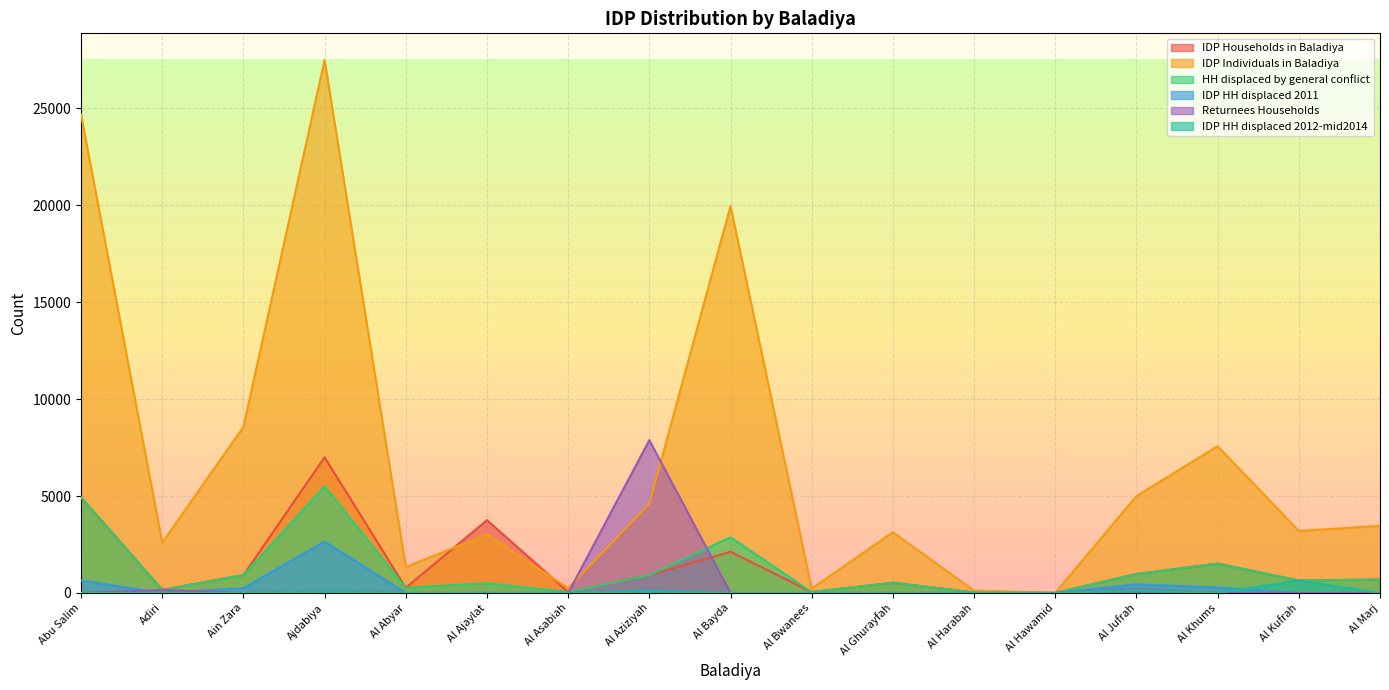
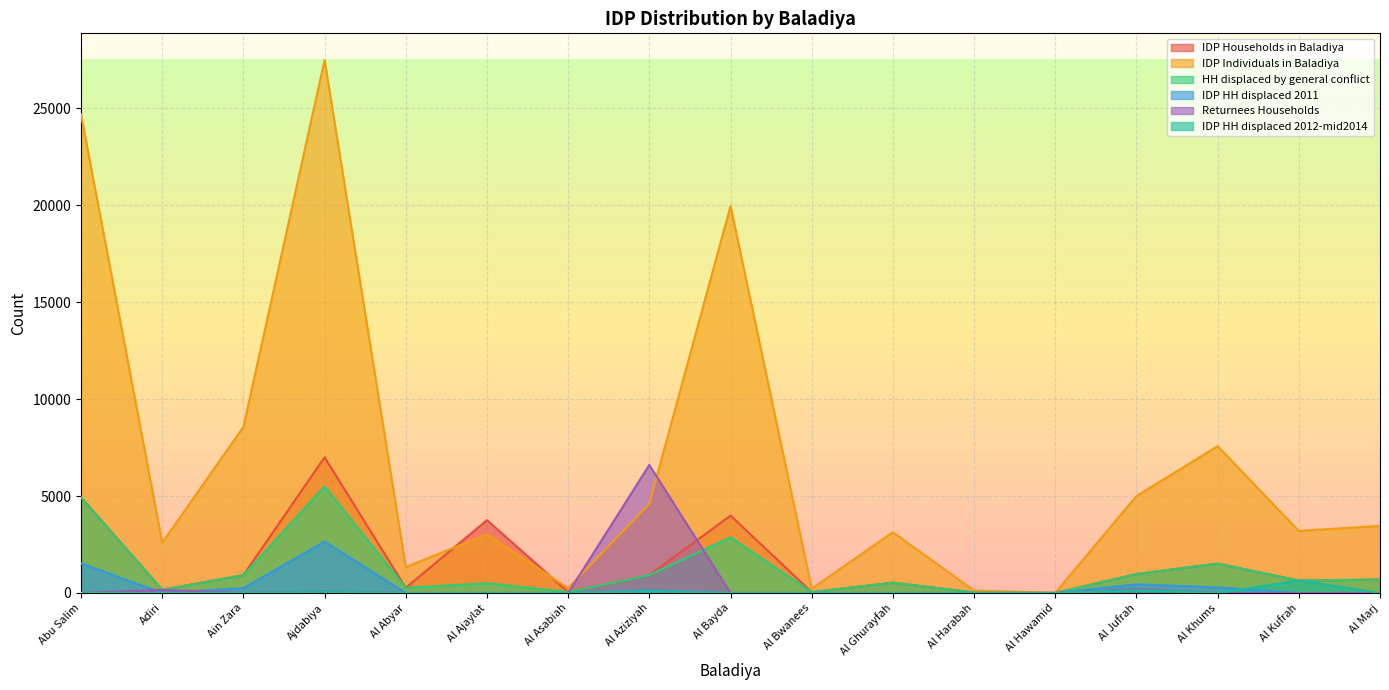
  {
    "IDP Households in Baladiya": {
      "Ajdabiya": 7000,
      "Al Ajaylat": 3800,
-     "Al Bayda": 2100
+     "Al Bayda": 4000
    },
    "IDP Individuals in Baladiya": {
      "Abu Salim": 24700,
      "Adiri": 2600,
      "Ain Zara": 8600,
      "Ajdabiya": 27500,
      "Al Abyar": 1300,
      "Al Ajaylat": 3000,
      "Al Asabiah": 300,
      "Al Aziziyah": 4600,
      "Al Bayda": 20000,
      "Al Bwanees": 200,
      "Al Ghurayfah": 3100,
      "Al Jufrah": 5000,
      "Al Khums": 7600,
      "Al Kufrah": 3200,
      "Al Marj": 3500
    },
    "IDP HH displaced 2011": {
-     "Abu Salim": 600,
+     "Abu Salim": 1500,
      "Ain Zara": 200,
      "Ajdabiya": 2700,
      "Al Jufrah": 400,
      "Al Khums": 300
    },
    "Returnees Households": {
-     "Al Aziziyah": 7900
+     "Al Aziziyah": 6600
    }
  }
